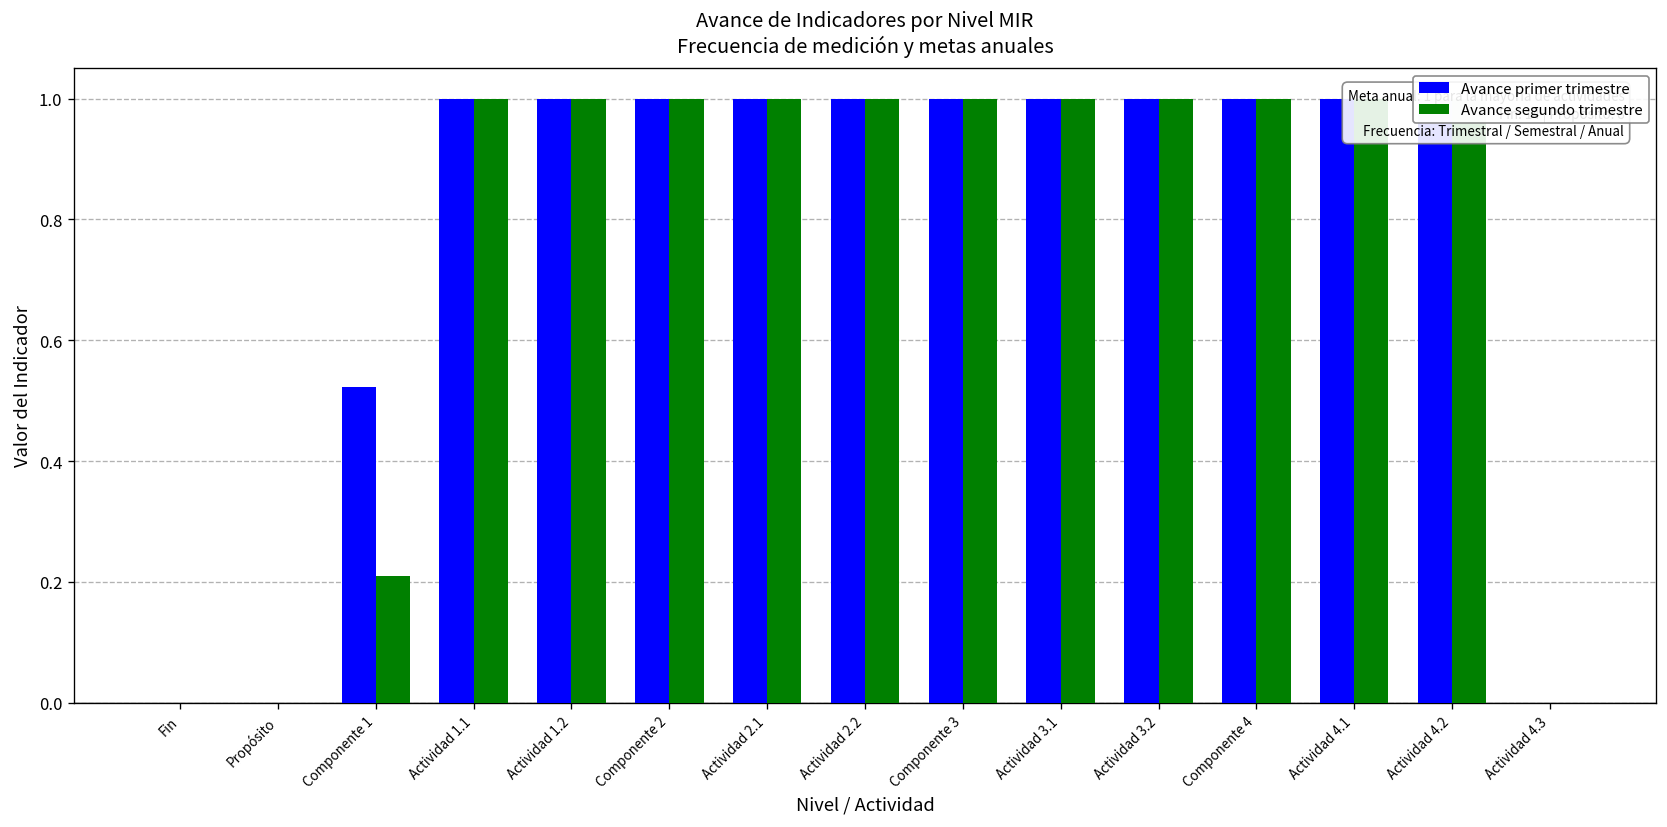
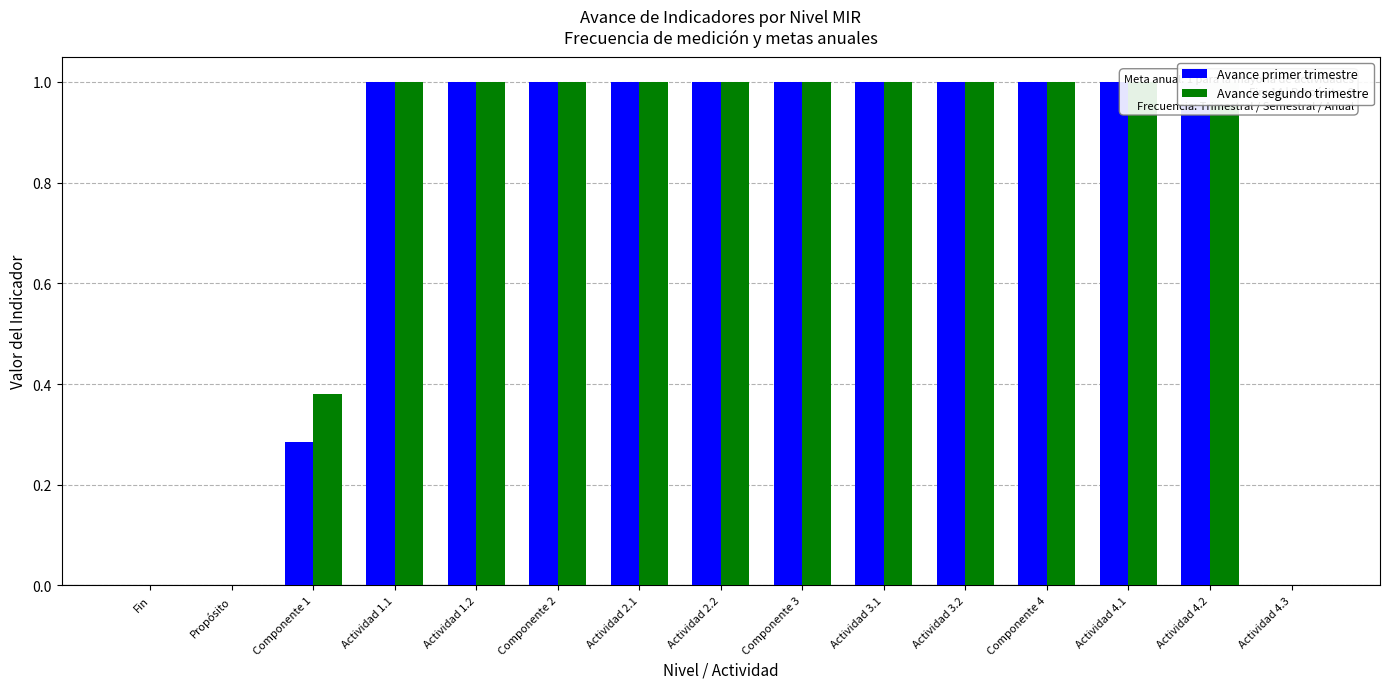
  {
    "Avance primer trimestre": {
      "Fin": 0.00,
      "Propósito": 0.00,
-     "Componente 1": 0.52,
+     "Componente 1": 0.29,
      "Actividad 1.1": 1.00,
      "Actividad 1.2": 1.00,
      "Componente 2": 1.00,
      "Actividad 2.1": 1.00,
      "Actividad 2.2": 1.00,
      "Componente 3": 1.00,
      "Actividad 3.1": 1.00,
      "Actividad 3.2": 1.00,
      "Componente 4": 1.00,
      "Actividad 4.1": 1.00,
      "Actividad 4.3": 0.00
    },
    "Avance segundo trimestre": {
      "Fin": 0.00,
      "Propósito": 0.00,
-     "Componente 1": 0.21,
+     "Componente 1": 0.38,
      "Actividad 1.1": 1.00,
      "Actividad 1.2": 1.00,
      "Componente 2": 1.00,
      "Actividad 2.1": 1.00,
      "Actividad 2.2": 1.00,
      "Componente 3": 1.00,
      "Actividad 3.1": 1.00,
      "Actividad 3.2": 1.00,
      "Componente 4": 1.00,
      "Actividad 4.3": 0.00
    }
  }
